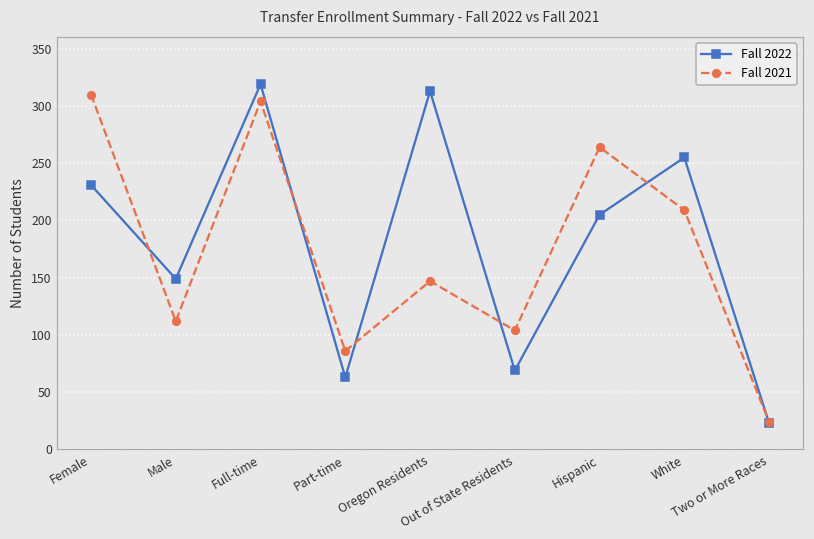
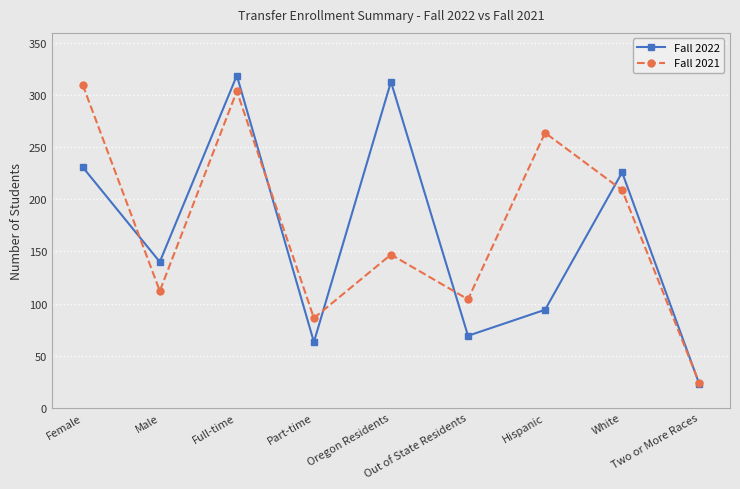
  {
    "Fall 2022": {
      "Female": 231,
-     "Male": 149,
+     "Male": 140,
      "Full-time": 319,
      "Part-time": 63,
      "Oregon Residents": 313,
      "Out of State Residents": 69,
-     "Hispanic": 205,
-     "White": 255
+     "Hispanic": 94,
+     "White": 226
    },
    "Fall 2021": {
      "Female": 310,
      "Male": 112,
      "Full-time": 304,
      "Part-time": 86,
      "Oregon Residents": 147,
      "Out of State Residents": 104,
      "Hispanic": 264,
      "White": 209
    }
  }
